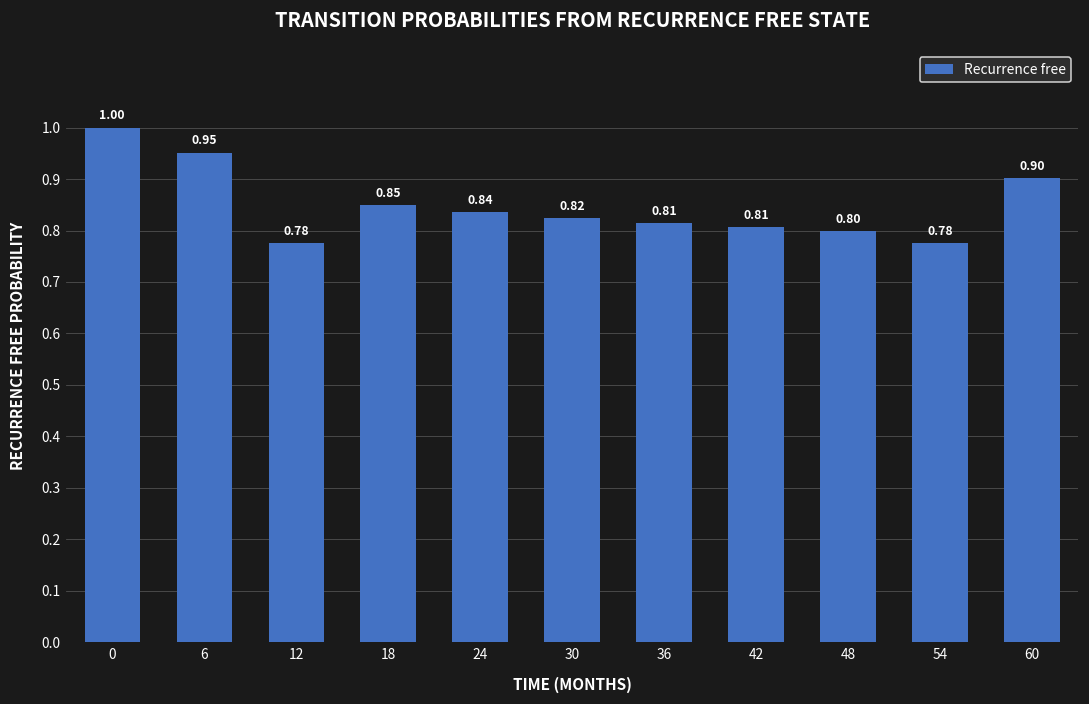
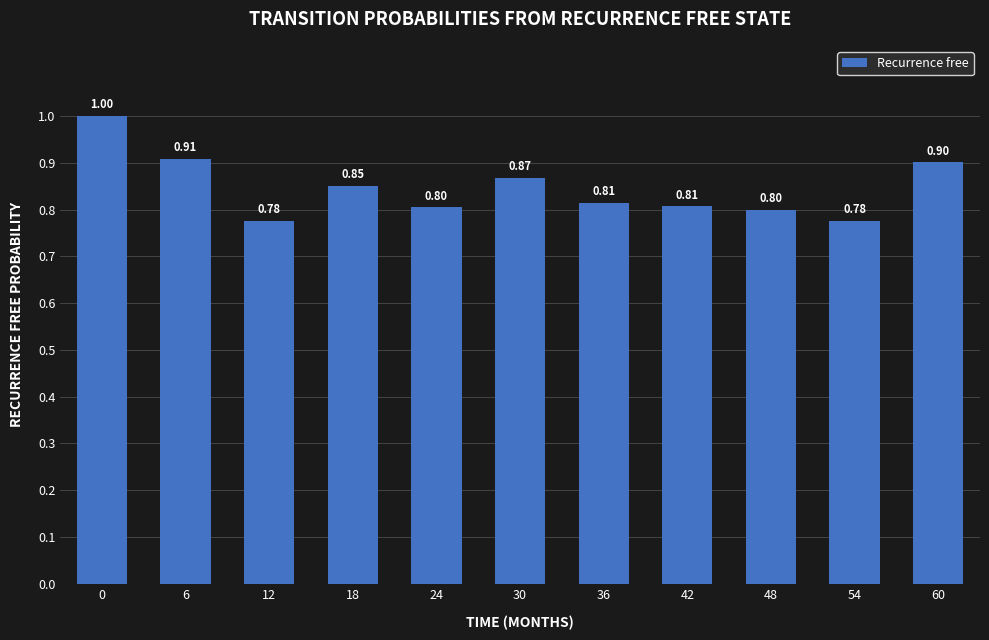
  {
    "0": 1.00,
-   "6": 0.95,
+   "6": 0.91,
    "12": 0.78,
    "18": 0.85,
-   "24": 0.84,
-   "30": 0.82,
+   "24": 0.80,
+   "30": 0.87,
    "36": 0.81,
    "42": 0.81,
    "48": 0.80,
    "54": 0.78,
    "60": 0.90
  }
